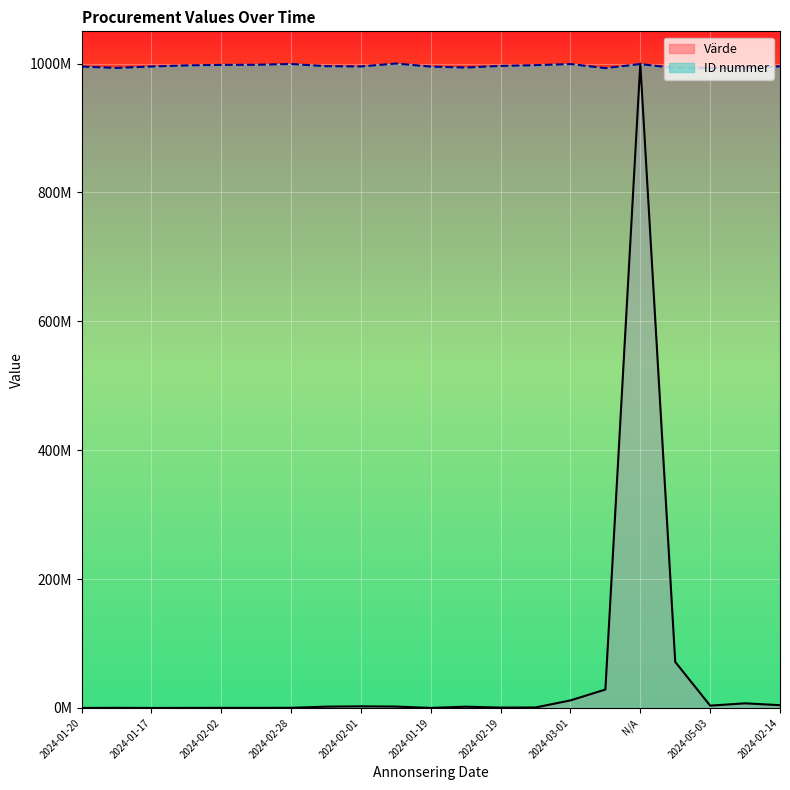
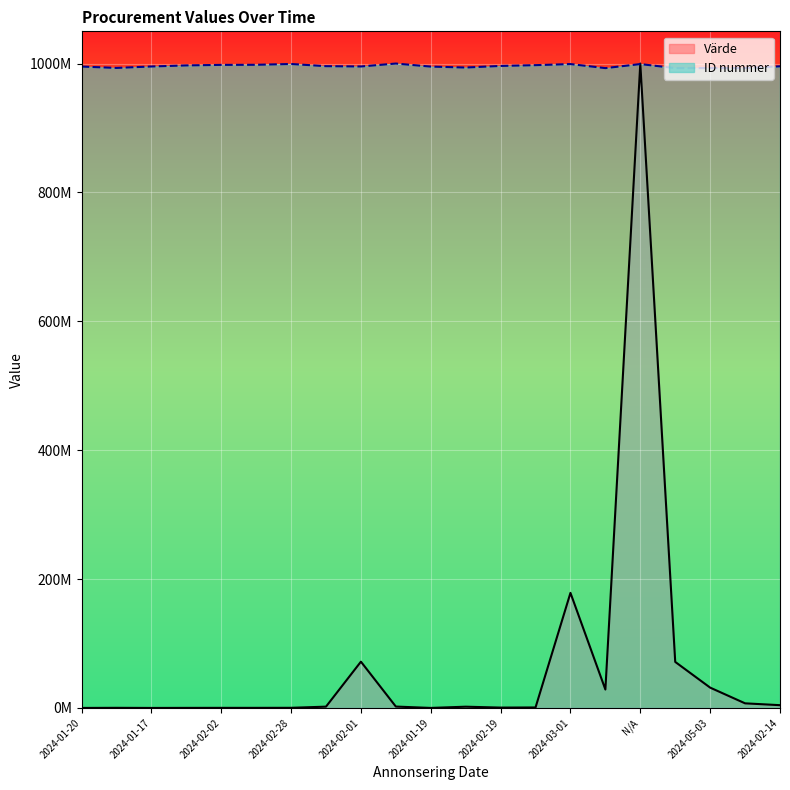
  {
    "Värde": {
      "2024-01-20": 0,
      "2024-01-17": 0,
      "2024-02-02": 0,
      "2024-02-28": 0,
-     "2024-02-01": 0,
+     "2024-02-01": 70000000,
      "2024-01-19": 0,
      "2024-02-19": 0,
-     "2024-03-01": 10000000,
-     "2024-05-03": 0,
+     "2024-03-01": 180000000,
+     "2024-05-03": 30000000,
      "2024-02-14": 0
    },
    "ID nummer": {
      "2024-01-20": 1000000000,
      "2024-01-17": 1000000000,
      "2024-02-02": 1000000000,
      "2024-02-28": 1000000000,
      "2024-02-01": 1000000000,
      "2024-01-19": 1000000000,
      "2024-02-19": 1000000000,
      "2024-03-01": 1000000000,
      "2024-02-14": 1000000000
    }
  }
